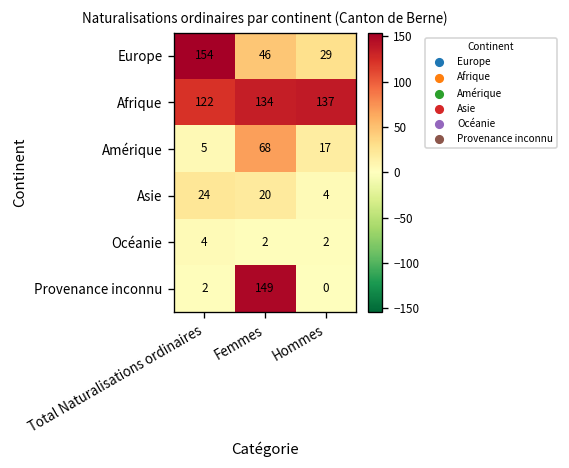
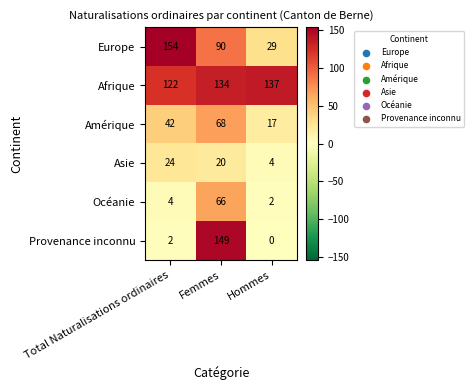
  {
    "Europe": {
      "Total Naturalisations ordinaires": 154,
-     "Femmes": 46,
+     "Femmes": 90,
      "Hommes": 29
    },
    "Afrique": {
      "Total Naturalisations ordinaires": 122,
      "Femmes": 134,
      "Hommes": 137
    },
    "Amérique": {
-     "Total Naturalisations ordinaires": 5,
+     "Total Naturalisations ordinaires": 42,
      "Femmes": 68,
      "Hommes": 17
    },
    "Asie": {
      "Total Naturalisations ordinaires": 24,
      "Femmes": 20,
      "Hommes": 4
    },
    "Océanie": {
      "Total Naturalisations ordinaires": 4,
-     "Femmes": 2,
+     "Femmes": 66,
      "Hommes": 2
    },
    "Provenance inconnu": {
      "Total Naturalisations ordinaires": 2,
      "Femmes": 149,
      "Hommes": 0
    }
  }
